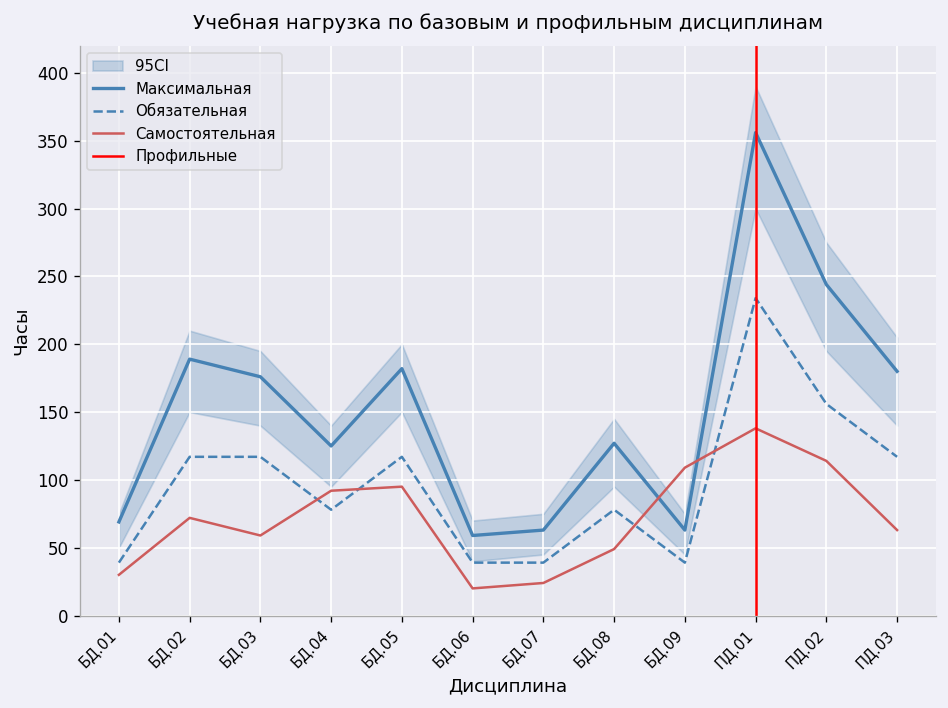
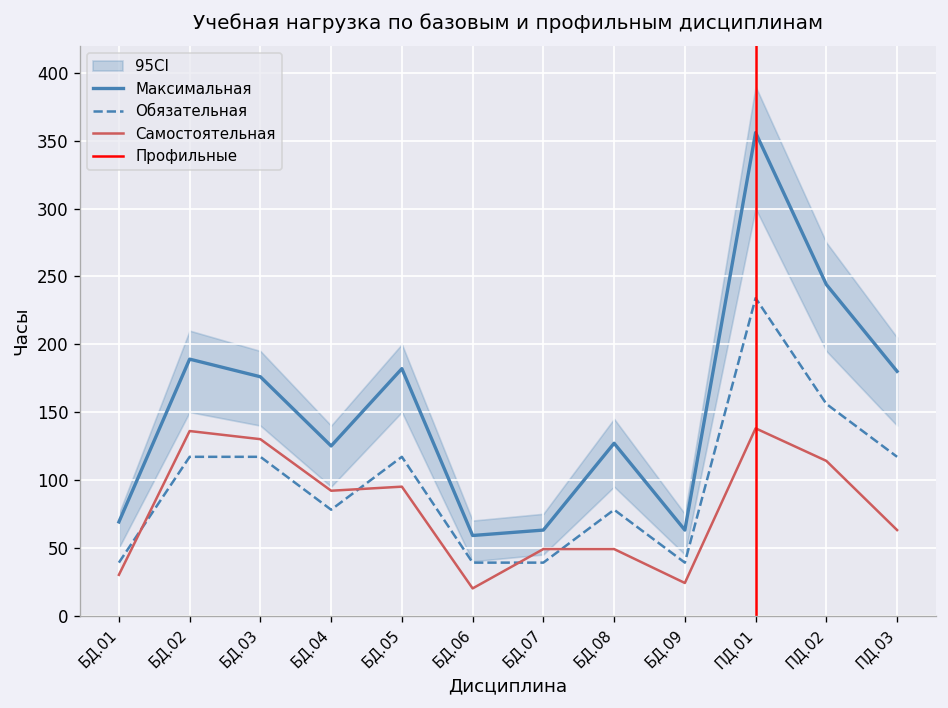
  {
    "Самостоятельная": {
      "БД.01": 30,
-     "БД.02": 72,
-     "БД.03": 59,
+     "БД.02": 136,
+     "БД.03": 130,
      "БД.04": 92,
      "БД.05": 95,
      "БД.06": 20,
-     "БД.07": 24,
+     "БД.07": 49,
      "БД.08": 49,
-     "БД.09": 109,
+     "БД.09": 24,
      "ПД.01": 138,
      "ПД.02": 114,
      "ПД.03": 63
    }
  }
